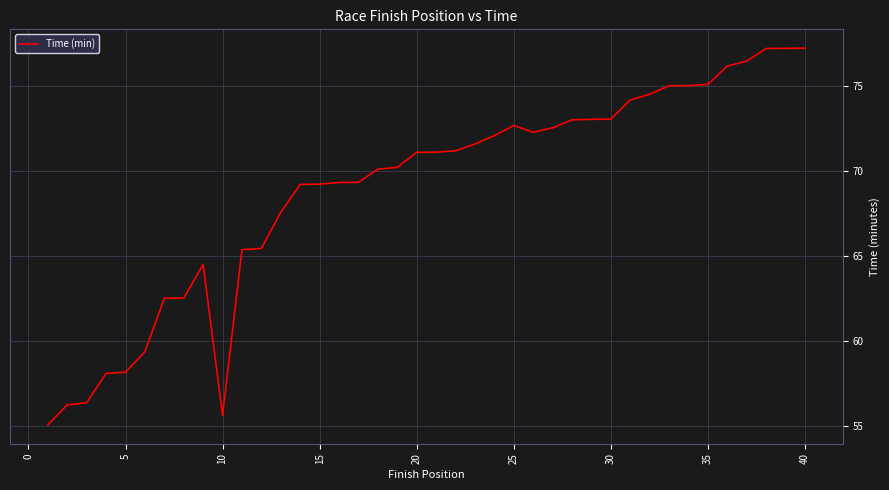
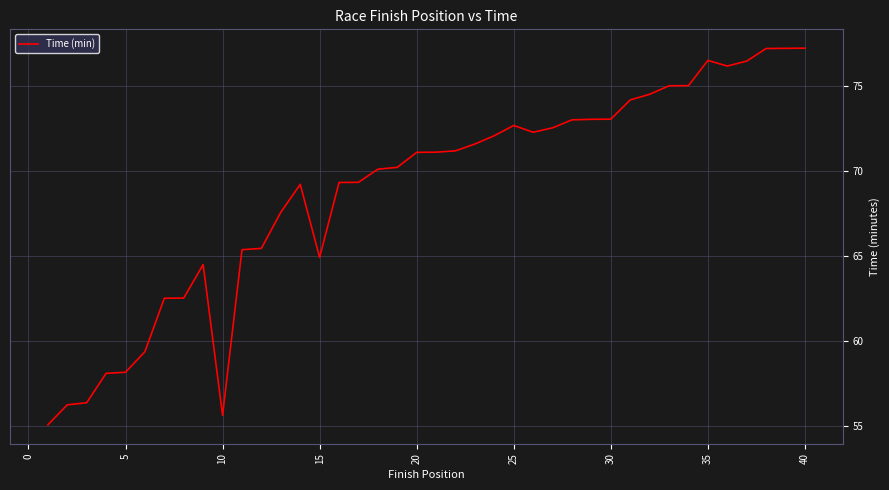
  {
    "5": 58.2,
    "10": 55.7,
-   "15": 69.2,
+   "15": 64.9,
    "20": 71.1,
    "25": 72.7,
    "30": 73.1,
-   "35": 75.1,
+   "35": 76.5,
    "40": 77.2
  }
